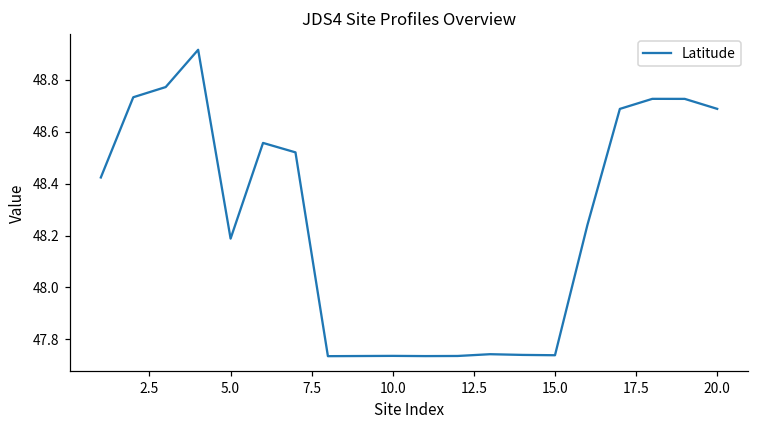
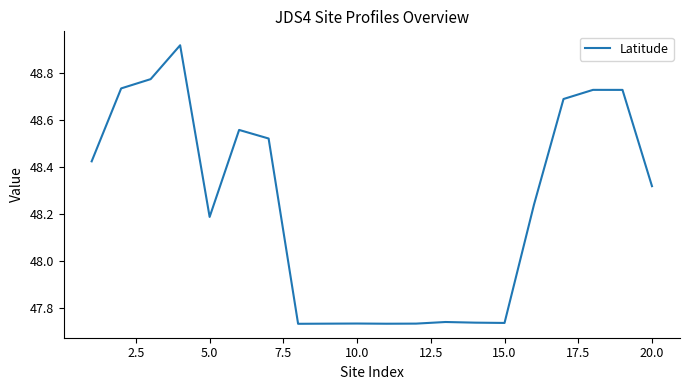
  {
    "5.0": 48.19,
    "10.0": 47.74,
    "15.0": 47.74,
-   "20.0": 48.69
+   "20.0": 48.32
  }
